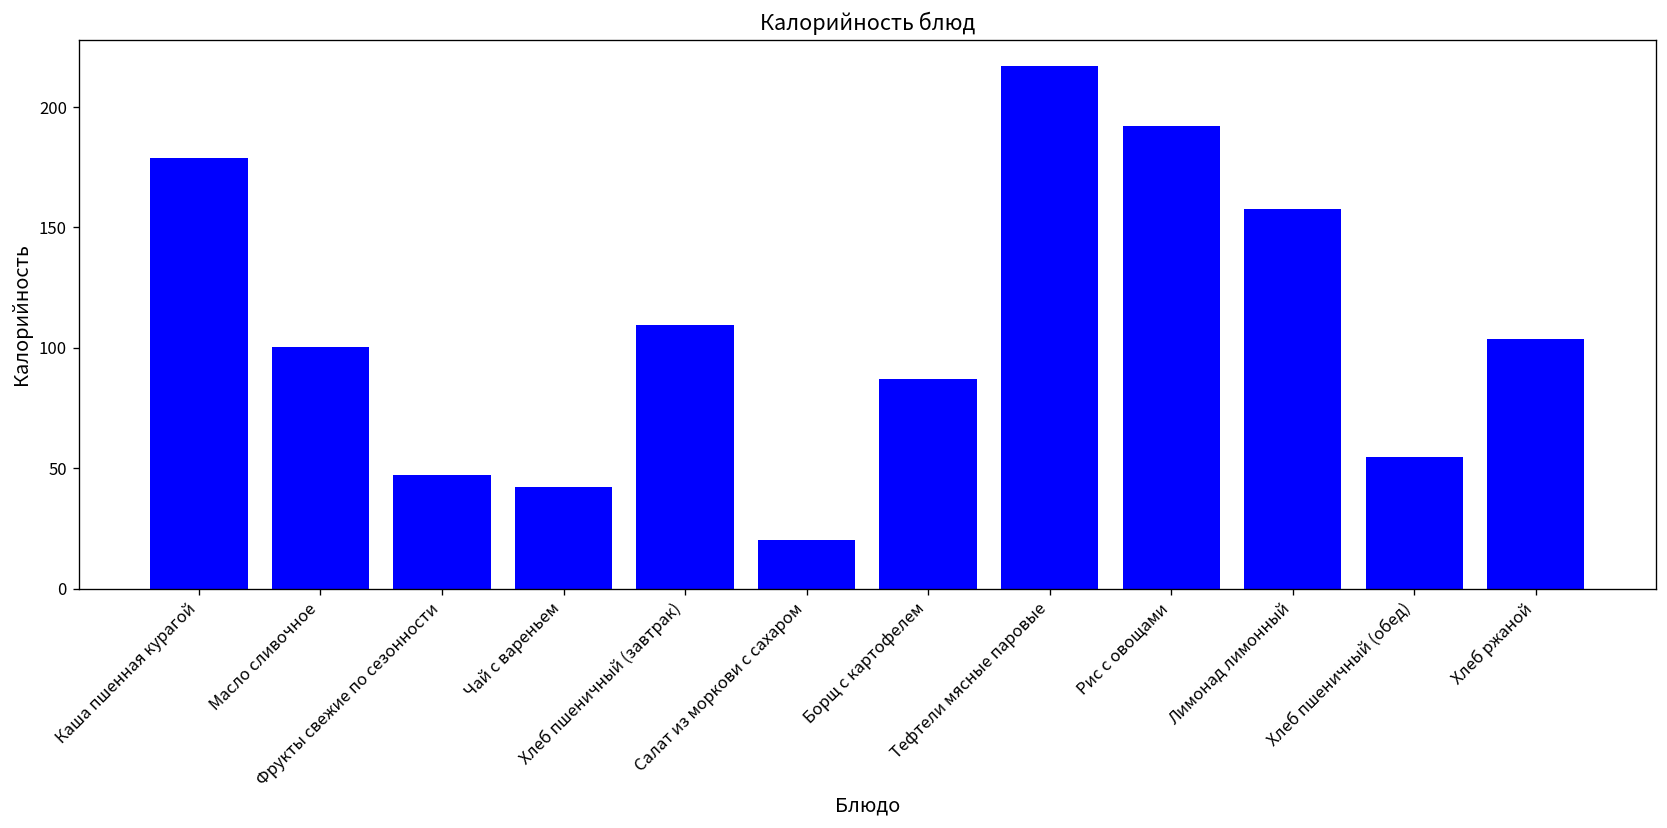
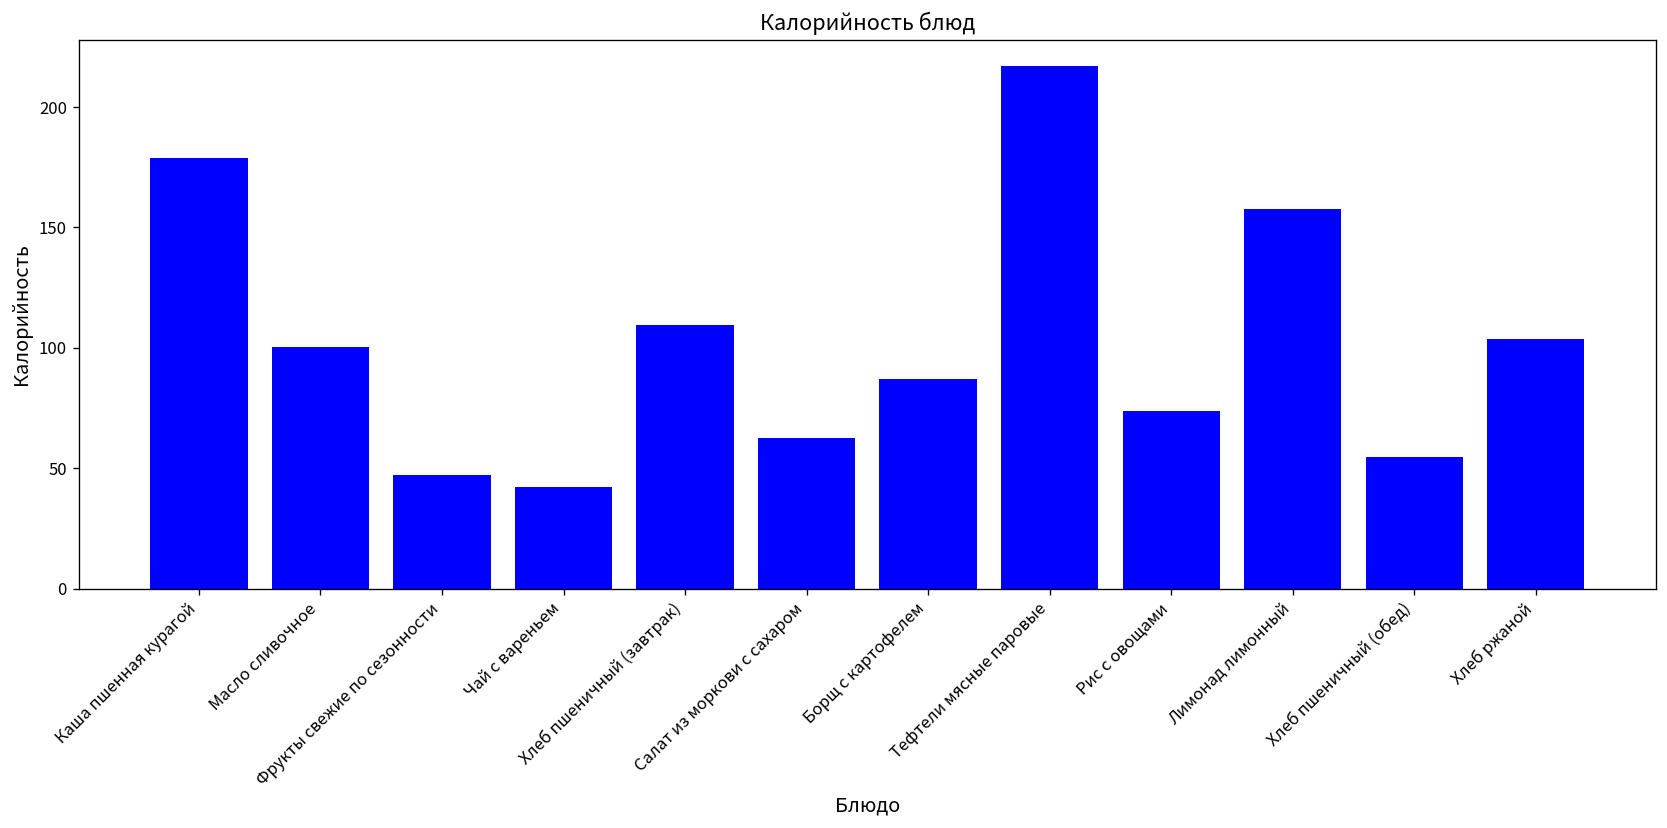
  {
    "Каша пшенная курагой": 179,
    "Масло сливочное": 100,
    "Фрукты свежие по сезонности": 47,
    "Чай с вареньем": 42,
    "Хлеб пшеничный (завтрак)": 110,
-   "Салат из моркови с сахаром": 20,
+   "Салат из моркови с сахаром": 63,
    "Борщ с картофелем": 87,
    "Тефтели мясные паровые": 217,
-   "Рис с овощами": 192,
+   "Рис с овощами": 74,
    "Лимонад лимонный": 158,
    "Хлеб пшеничный (обед)": 55,
    "Хлеб ржаной": 104
  }
